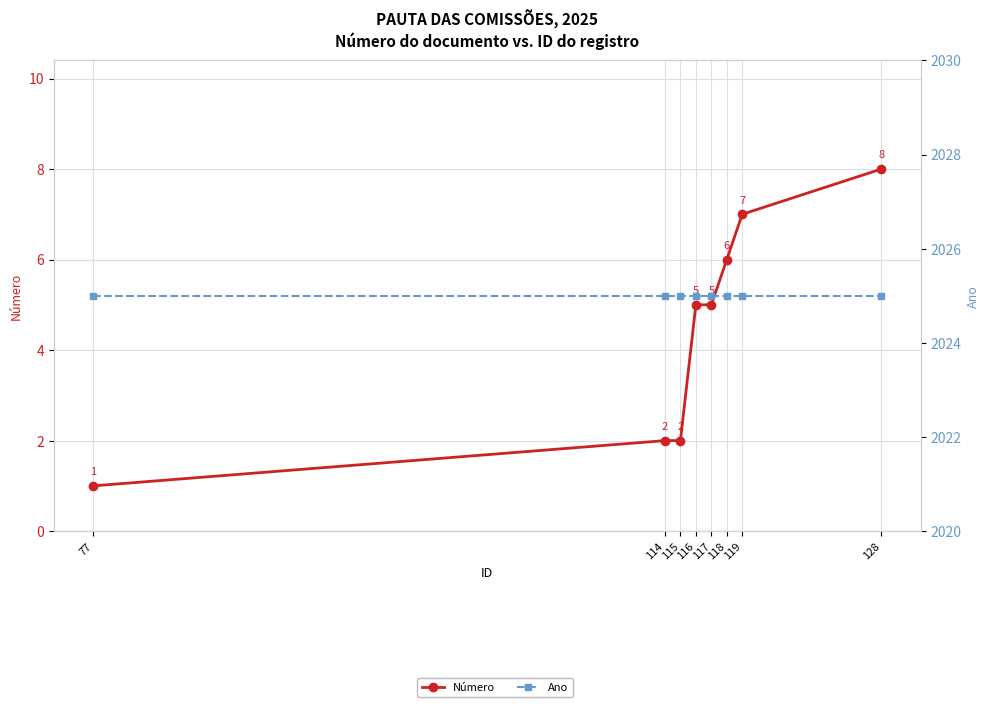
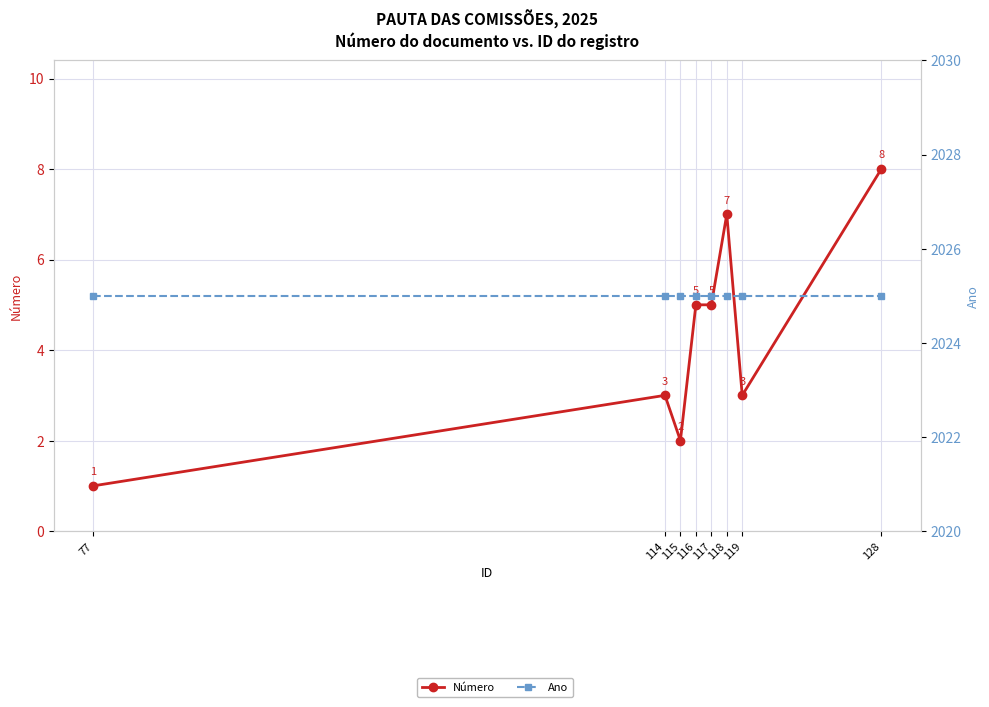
  {
    "Número": {
      "77": 1,
-     "114": 2,
+     "114": 3,
      "115": 2,
-     "118": 6,
-     "119": 7,
+     "118": 7,
+     "119": 3,
      "128": 8
    }
  }
